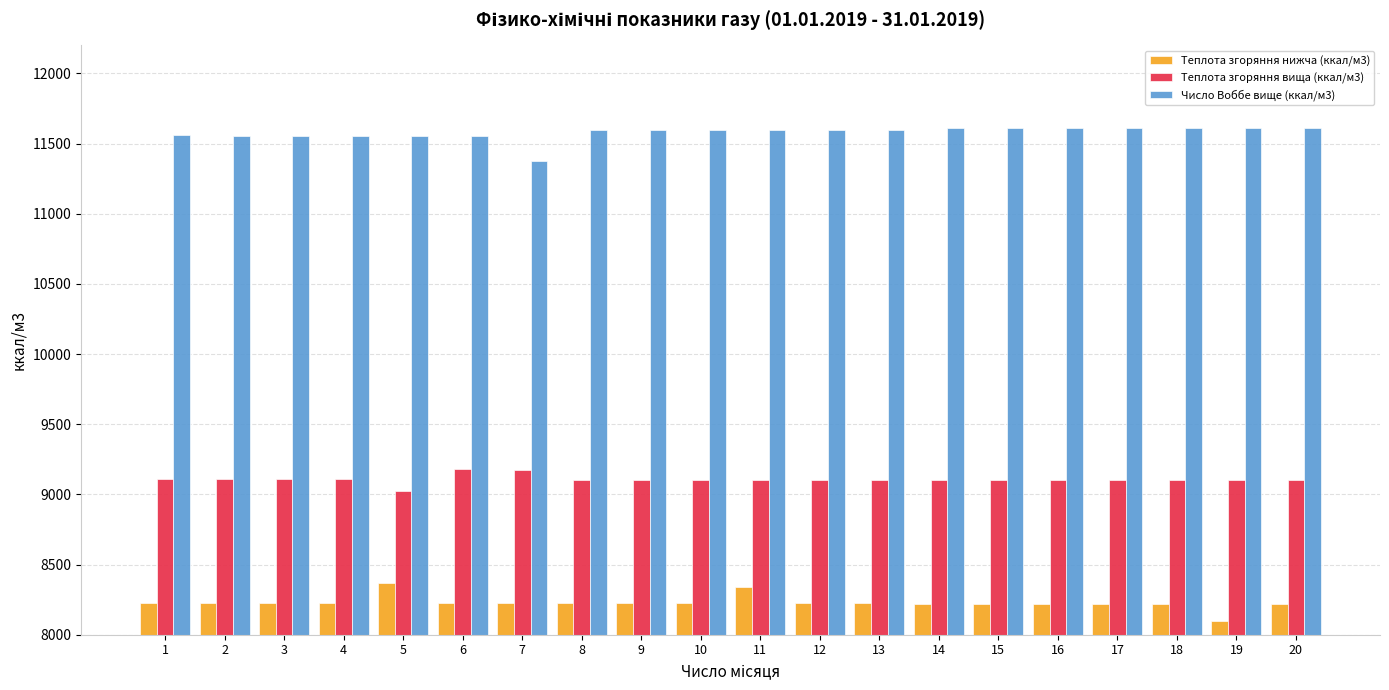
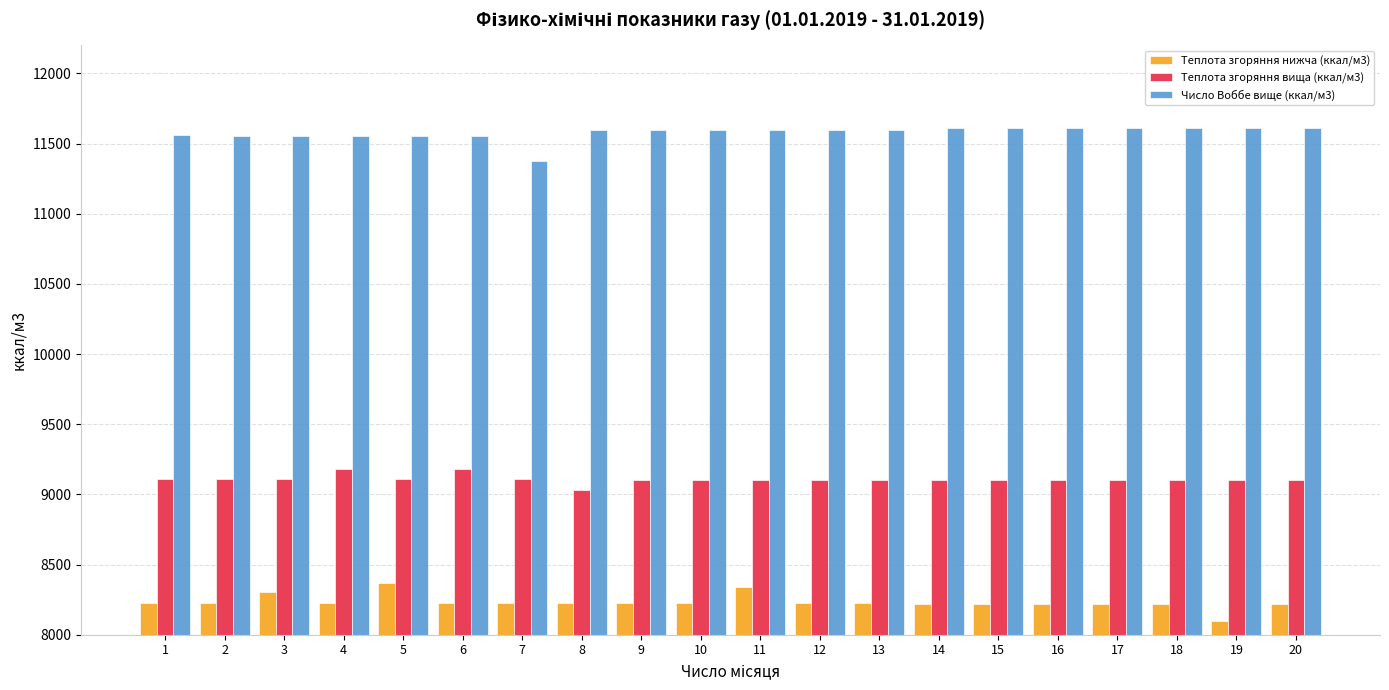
  {
    "Теплота згоряння нижча (ккал/м3)": {
      "1": 8230,
      "2": 8230,
-     "3": 8230,
+     "3": 8300,
      "4": 8230,
      "5": 8370,
      "6": 8230,
      "7": 8230,
      "8": 8220,
      "9": 8220,
      "10": 8220,
      "11": 8340,
      "12": 8220,
      "13": 8220,
      "14": 8220,
      "15": 8220,
      "16": 8220,
      "17": 8220,
      "18": 8220,
      "19": 8100,
      "20": 8220
    },
    "Теплота згоряння вища (ккал/м3)": {
      "1": 9110,
      "2": 9110,
      "3": 9110,
-     "4": 9110,
-     "5": 9030,
+     "4": 9180,
+     "5": 9110,
      "6": 9180,
-     "7": 9180,
-     "8": 9110,
+     "7": 9110,
+     "8": 9030,
      "9": 9110,
      "10": 9110,
      "11": 9110,
      "12": 9110,
      "13": 9110,
      "14": 9100,
      "15": 9100,
      "16": 9100,
      "17": 9100,
      "18": 9100,
      "19": 9100,
      "20": 9100
    },
    "Число Воббе вище (ккал/м3)": {
      "1": 11560,
      "2": 11550,
      "3": 11550,
      "4": 11550,
      "5": 11550,
      "6": 11550,
      "7": 11380,
      "8": 11600,
      "9": 11600,
      "10": 11600,
      "11": 11600,
      "12": 11600,
      "13": 11600,
      "14": 11610,
      "15": 11610,
      "16": 11610,
      "17": 11610,
      "18": 11610,
      "19": 11610,
      "20": 11610
    }
  }
